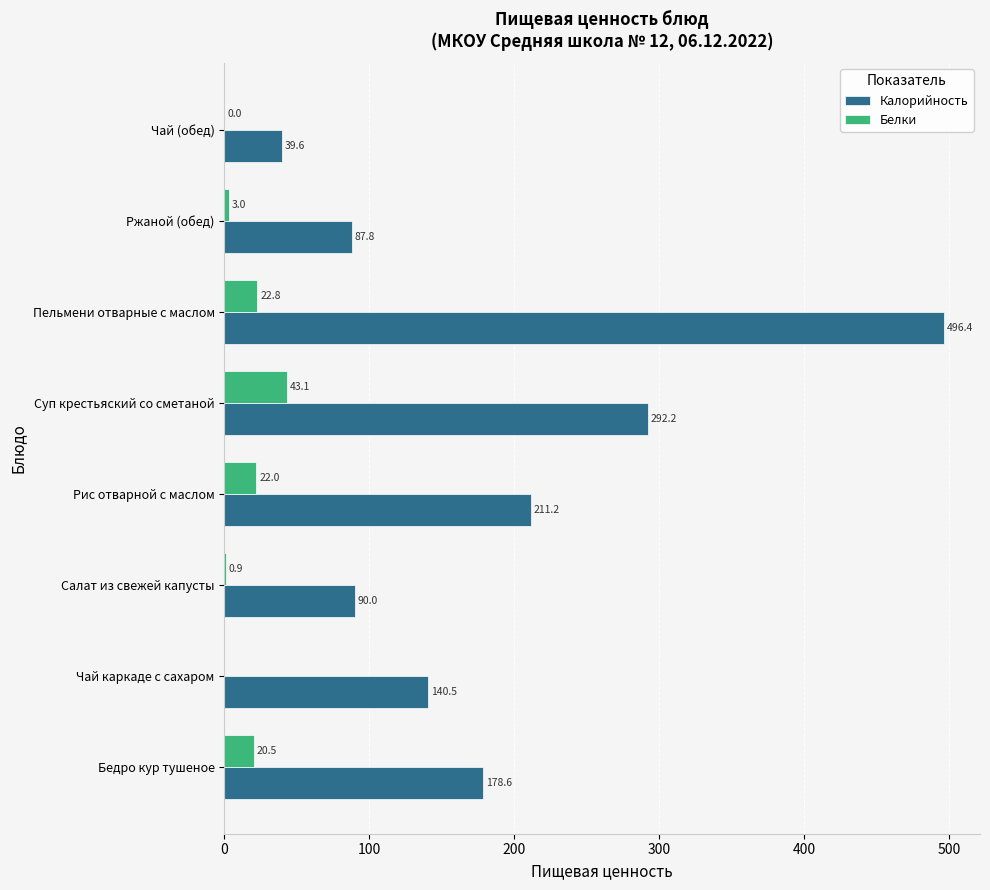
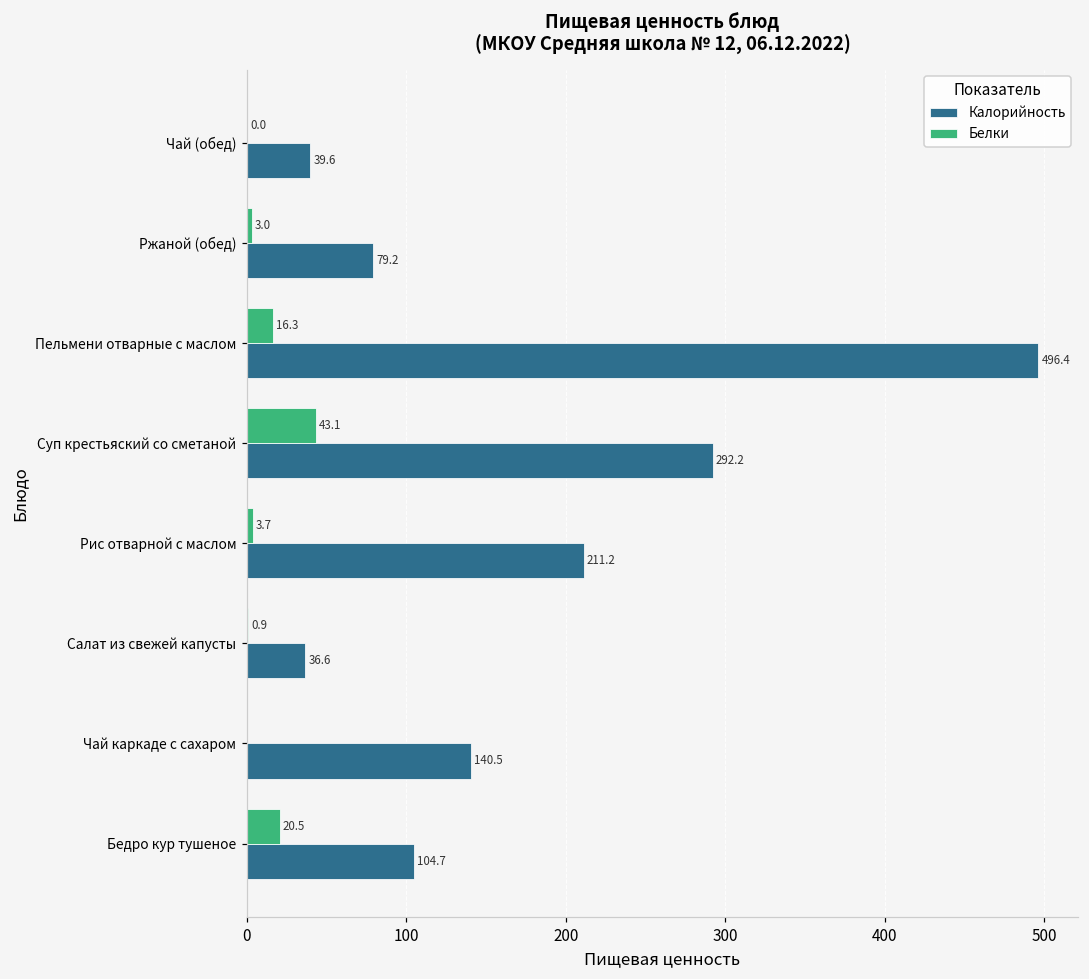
  {
    "Калорийность": {
      "Чай (обед)": 39.6,
-     "Ржаной (обед)": 87.8,
+     "Ржаной (обед)": 79.2,
      "Пельмени отварные с маслом": 496.4,
      "Суп крестьяский со сметаной": 292.2,
      "Рис отварной с маслом": 211.2,
-     "Салат из свежей капусты": 90.0,
+     "Салат из свежей капусты": 36.6,
      "Чай каркаде с сахаром": 140.5,
-     "Бедро кур тушеное": 178.6
+     "Бедро кур тушеное": 104.7
    },
    "Белки": {
      "Чай (обед)": 0.0,
      "Ржаной (обед)": 3.0,
-     "Пельмени отварные с маслом": 22.8,
+     "Пельмени отварные с маслом": 16.3,
      "Суп крестьяский со сметаной": 43.1,
-     "Рис отварной с маслом": 22.0,
+     "Рис отварной с маслом": 3.7,
      "Салат из свежей капусты": 0.9,
      "Бедро кур тушеное": 20.5
    }
  }
